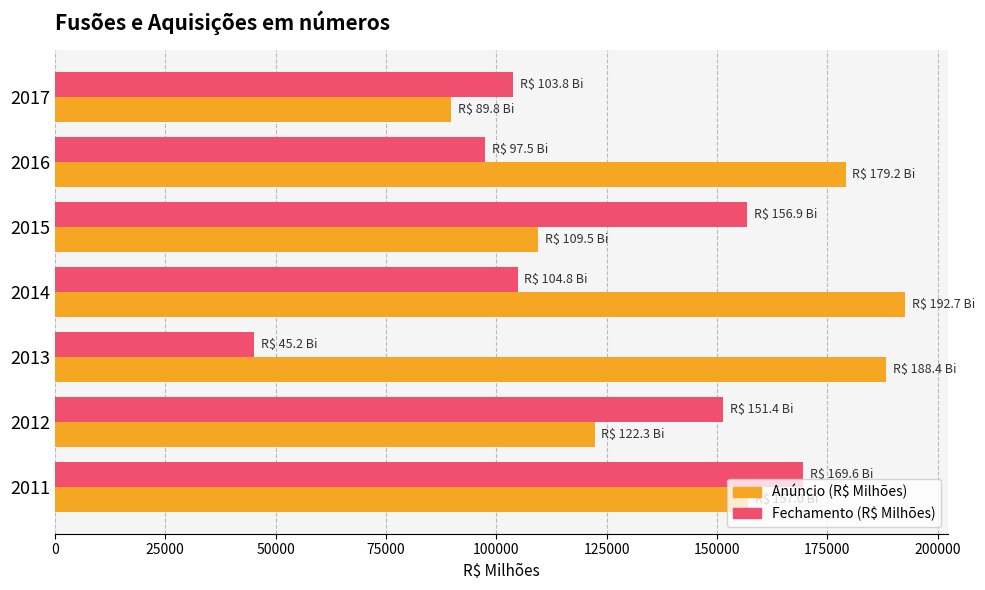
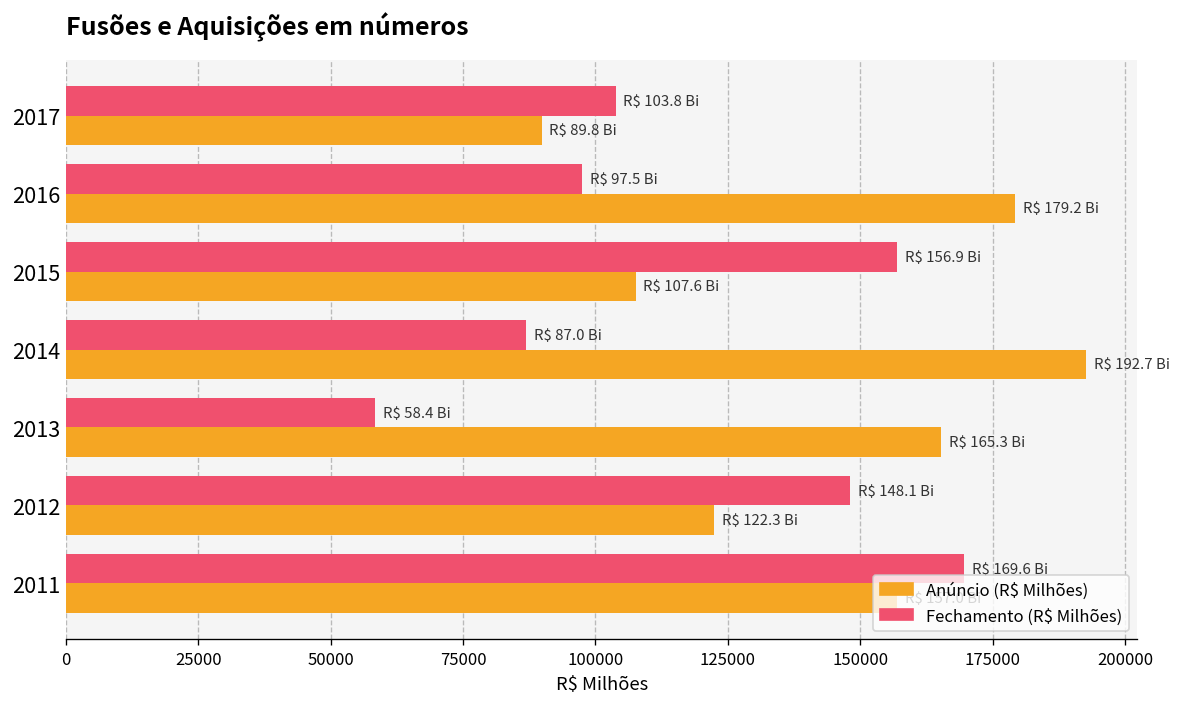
  {
    "Anúncio (R$ Milhões)": {
-     "2015": 109.5,
-     "2013": 188.4
+     "2015": 107.6,
+     "2013": 165.3
    },
    "Fechamento (R$ Milhões)": {
-     "2014": 104.8,
-     "2013": 45.2,
-     "2012": 151.4
+     "2014": 87.0,
+     "2013": 58.4,
+     "2012": 148.1
    }
  }
